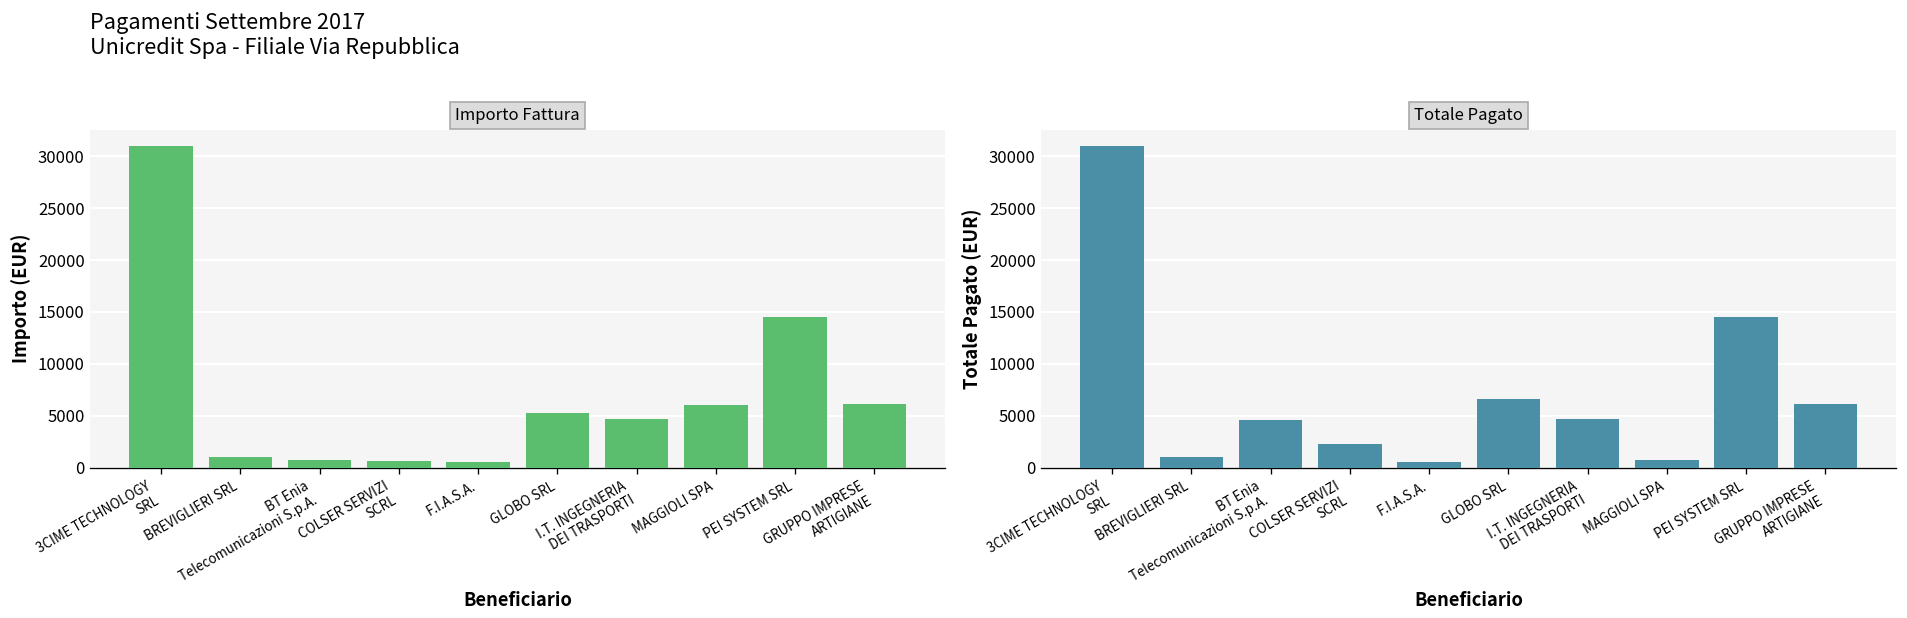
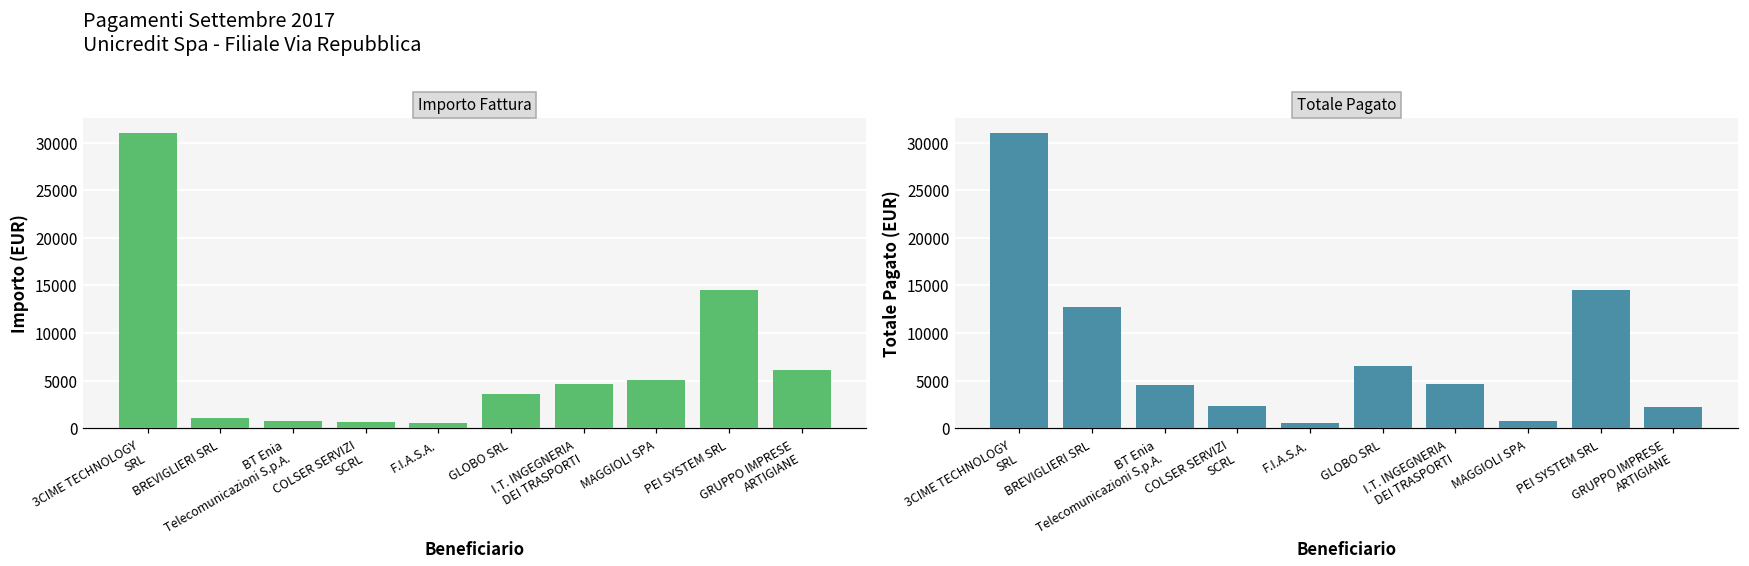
  {
    "Importo Fattura": {
      "3CIME TECHNOLOGY SRL": 31000,
      "BREVIGLIERI SRL": 1000,
      "BT Enia Telecomunicazioni S.p.A.": 1000,
      "COLSER SERVIZI SCRL": 1000,
      "F.I.A.S.A.": 1000,
-     "GLOBO SRL": 5000,
+     "GLOBO SRL": 4000,
      "I.T. INGEGNERIA DEI TRASPORTI": 5000,
-     "MAGGIOLI SPA": 6000,
+     "MAGGIOLI SPA": 5000,
      "PEI SYSTEM SRL": 14000,
      "GRUPPO IMPRESE ARTIGIANE": 6000
    },
    "Totale Pagato": {
      "3CIME TECHNOLOGY SRL": 31000,
-     "BREVIGLIERI SRL": 1000,
+     "BREVIGLIERI SRL": 13000,
      "BT Enia Telecomunicazioni S.p.A.": 5000,
      "COLSER SERVIZI SCRL": 2000,
      "F.I.A.S.A.": 1000,
      "GLOBO SRL": 7000,
      "I.T. INGEGNERIA DEI TRASPORTI": 5000,
      "MAGGIOLI SPA": 1000,
      "PEI SYSTEM SRL": 14000,
-     "GRUPPO IMPRESE ARTIGIANE": 6000
+     "GRUPPO IMPRESE ARTIGIANE": 2000
    }
  }
